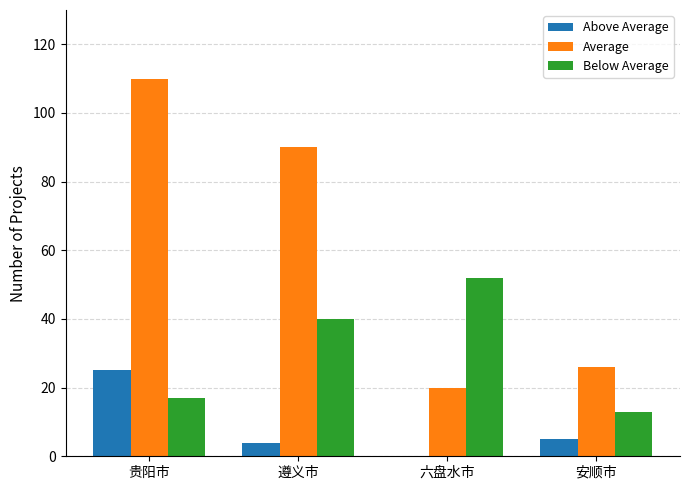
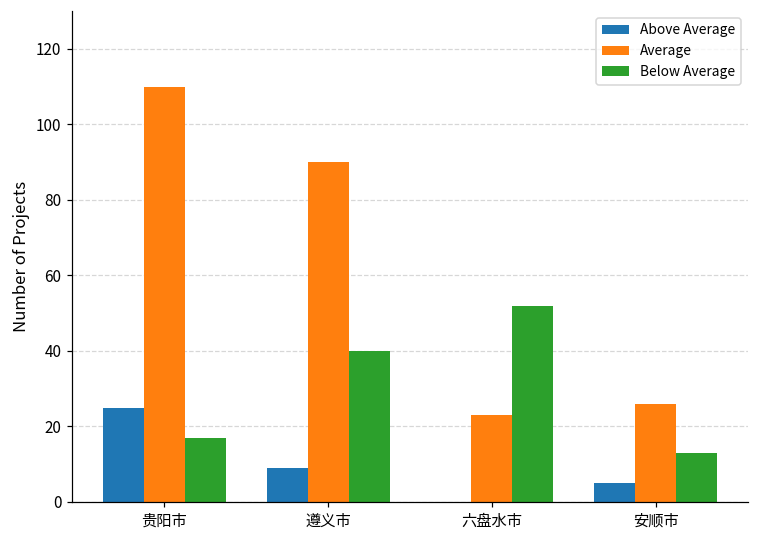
  {
    "Above Average": {
      "贵阳市": 25,
-     "遵义市": 4,
+     "遵义市": 9,
      "六盘水市": 0,
      "安顺市": 5
    },
    "Average": {
      "贵阳市": 110,
      "遵义市": 90,
-     "六盘水市": 20,
+     "六盘水市": 23,
      "安顺市": 26
    },
    "Below Average": {
      "贵阳市": 17,
      "遵义市": 40,
      "六盘水市": 52,
      "安顺市": 13
    }
  }
